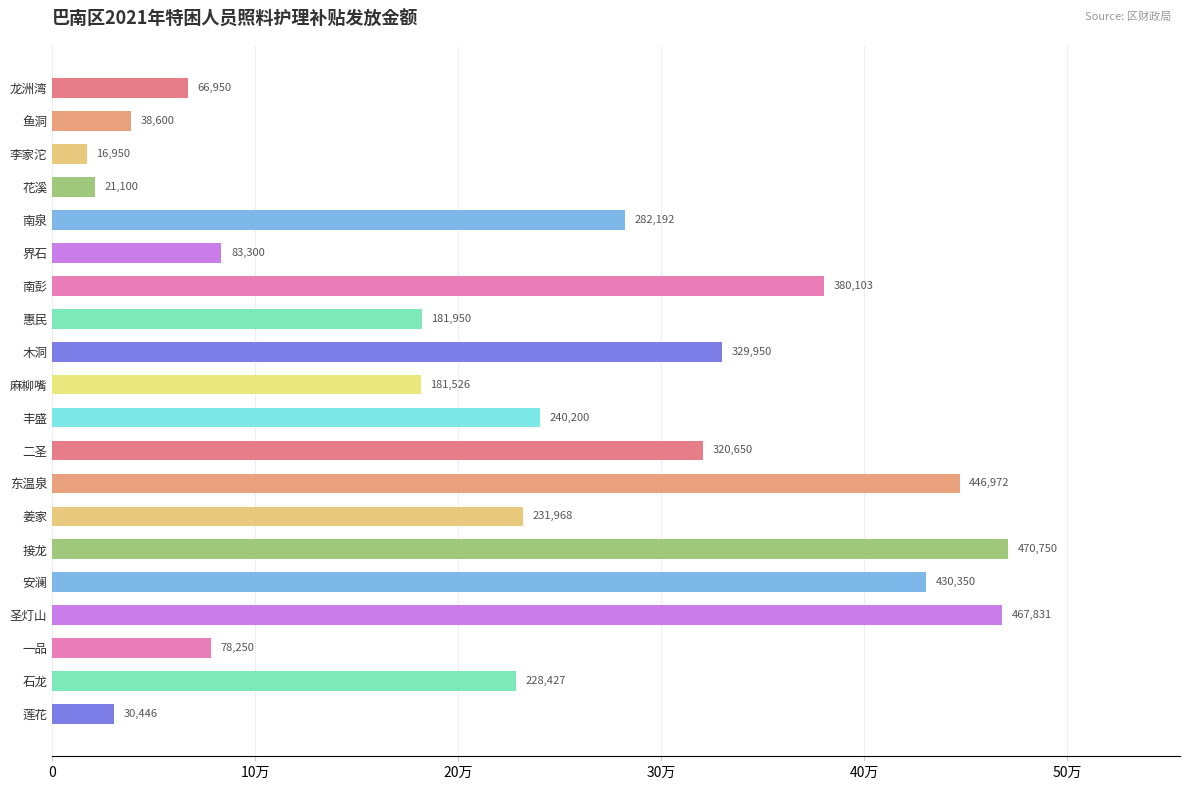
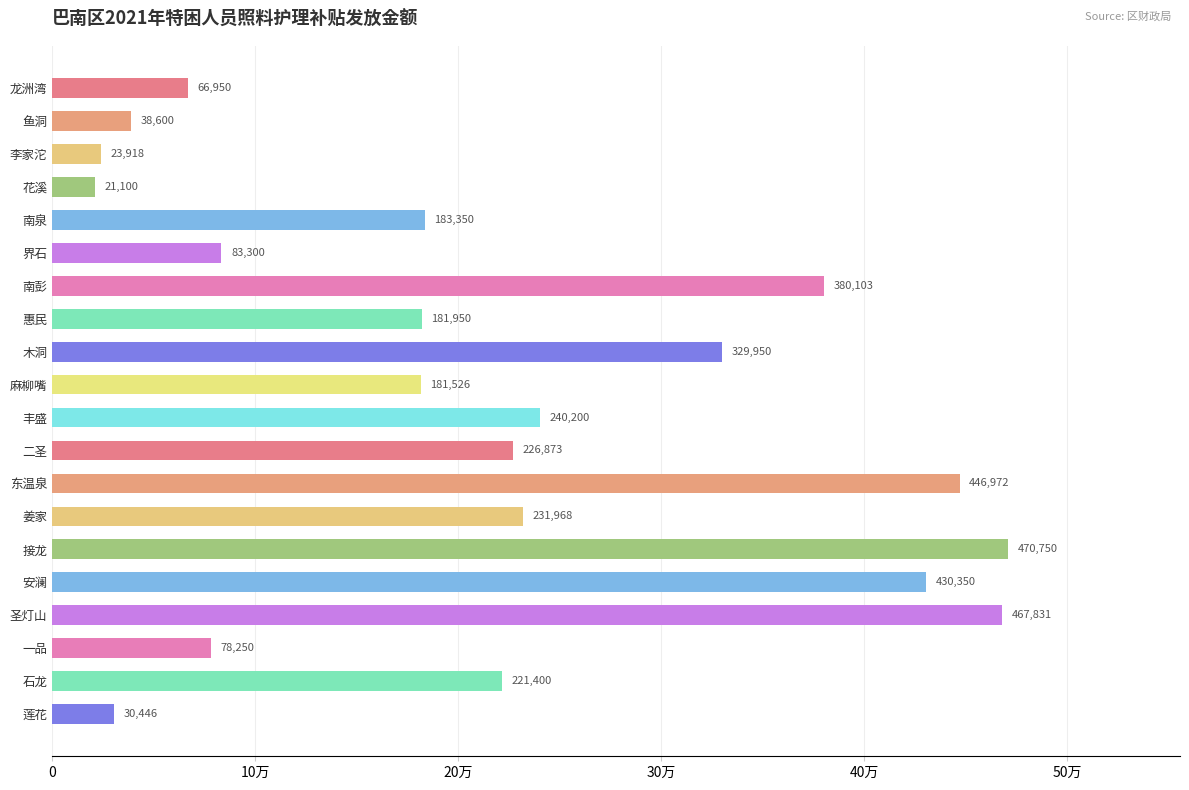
  {
    "龙洲湾": "66,950",
    "鱼洞": "38,600",
-   "李家沱": "16,950",
+   "李家沱": "23,918",
    "花溪": "21,100",
-   "南泉": "282,192",
+   "南泉": "183,350",
    "界石": "83,300",
    "南彭": "380,103",
    "惠民": "181,950",
    "木洞": "329,950",
    "麻柳嘴": "181,526",
    "丰盛": "240,200",
-   "二圣": "320,650",
+   "二圣": "226,873",
    "东温泉": "446,972",
    "姜家": "231,968",
    "接龙": "470,750",
    "安澜": "430,350",
    "圣灯山": "467,831",
    "一品": "78,250",
-   "石龙": "228,427",
+   "石龙": "221,400",
    "莲花": "30,446"
  }
